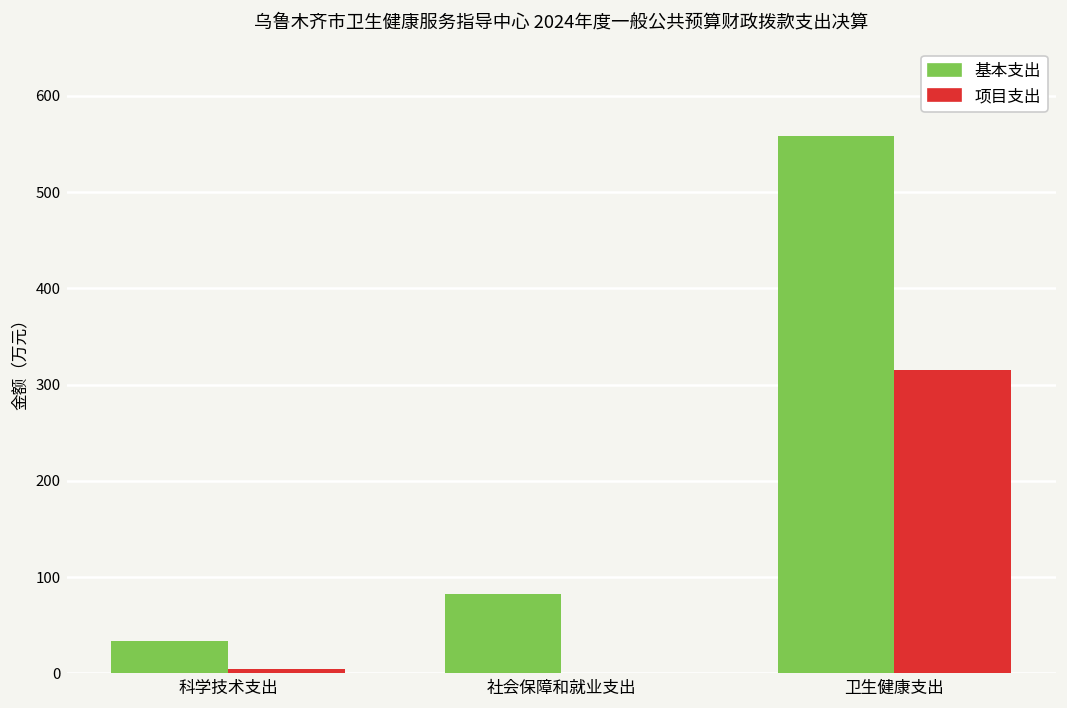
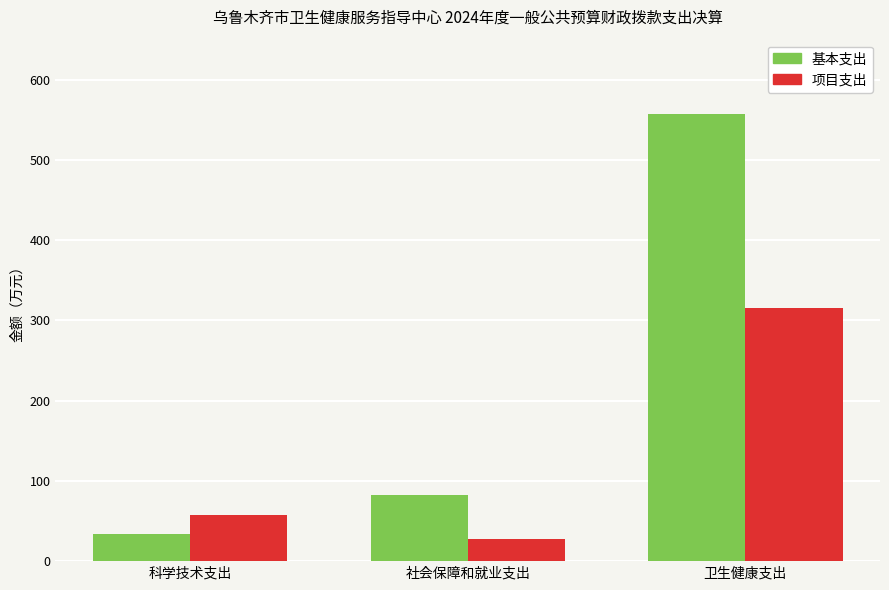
  {
    "基本支出": {
      "科学技术支出": 30,
      "社会保障和就业支出": 80,
      "卫生健康支出": 560
    },
    "项目支出": {
-     "科学技术支出": 0,
-     "社会保障和就业支出": 0,
+     "科学技术支出": 60,
+     "社会保障和就业支出": 30,
      "卫生健康支出": 320
    }
  }
